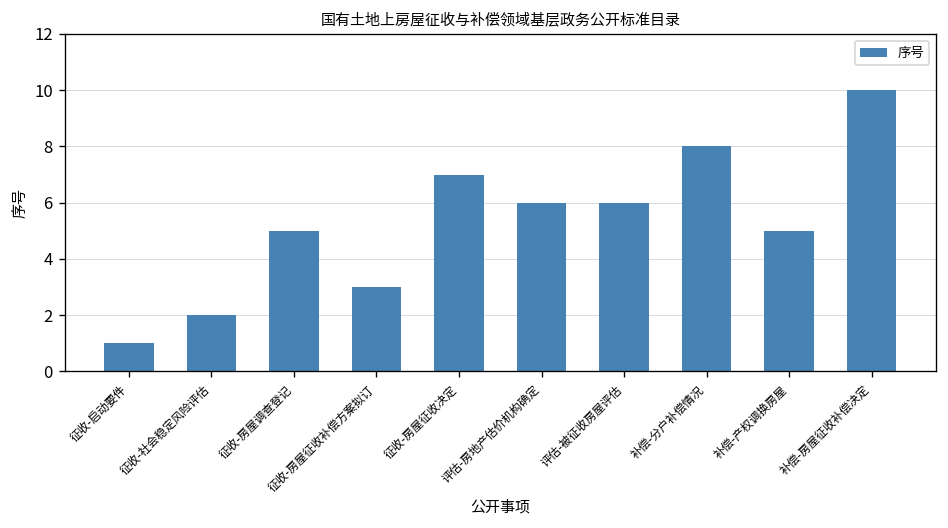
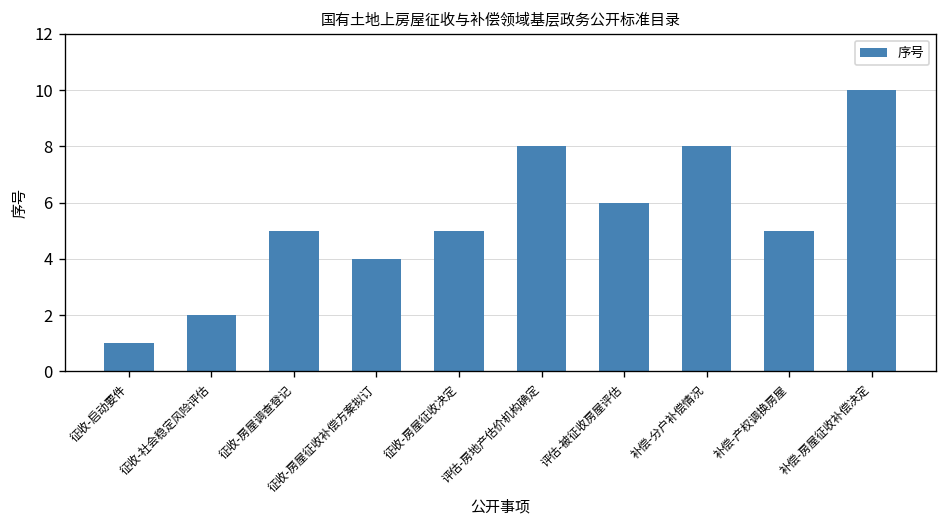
  {
    "征收-启动要件": 1,
    "征收-社会稳定风险评估": 2,
    "征收-房屋调查登记": 5,
-   "征收-房屋征收补偿方案拟订": 3,
-   "征收-房屋征收决定": 7,
-   "评估-房地产估价机构确定": 6,
+   "征收-房屋征收补偿方案拟订": 4,
+   "征收-房屋征收决定": 5,
+   "评估-房地产估价机构确定": 8,
    "评估-被征收房屋评估": 6,
    "补偿-分户补偿情况": 8,
    "补偿-产权调换房屋": 5,
    "补偿-房屋征收补偿决定": 10
  }
